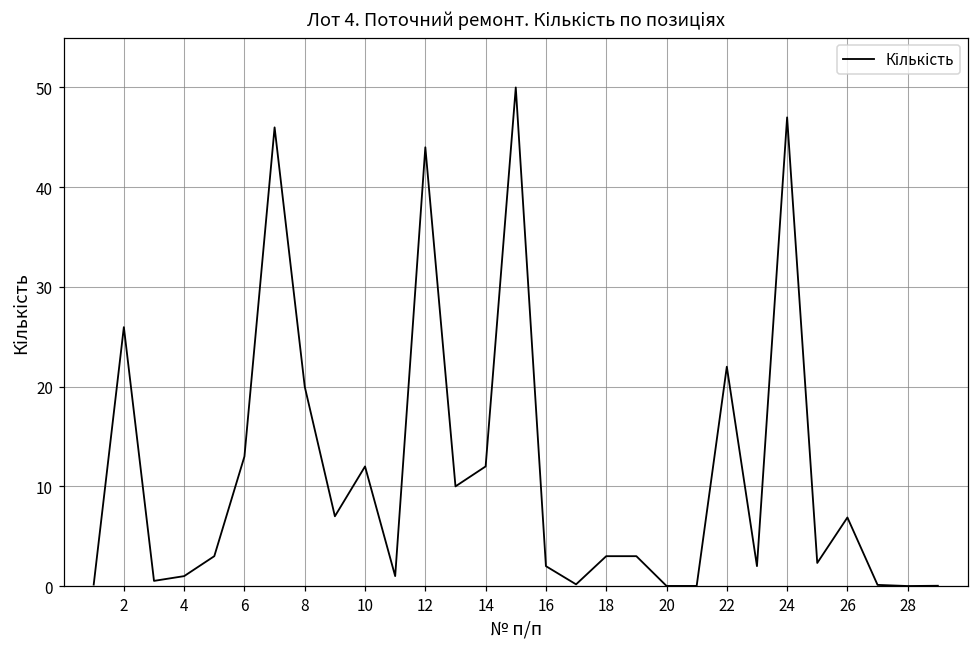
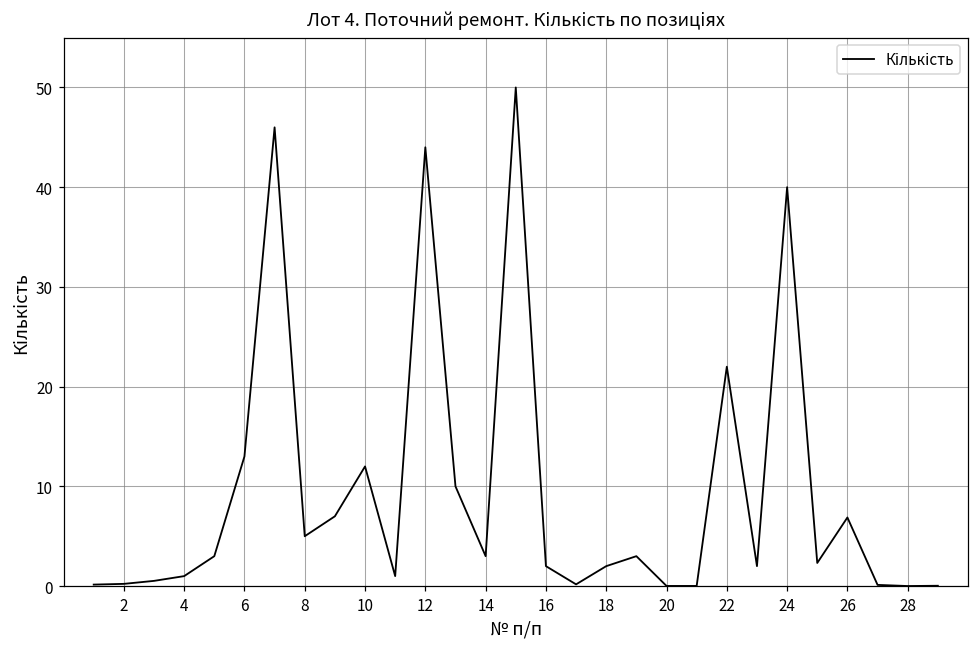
  {
-   "2": 26,
+   "2": 0,
    "4": 1,
    "6": 13,
-   "8": 20,
+   "8": 5,
    "10": 12,
    "12": 44,
-   "14": 12,
+   "14": 3,
    "16": 2,
-   "18": 3,
+   "18": 2,
    "20": 0,
    "22": 22,
-   "24": 47,
+   "24": 40,
    "26": 7,
    "28": 0
  }
